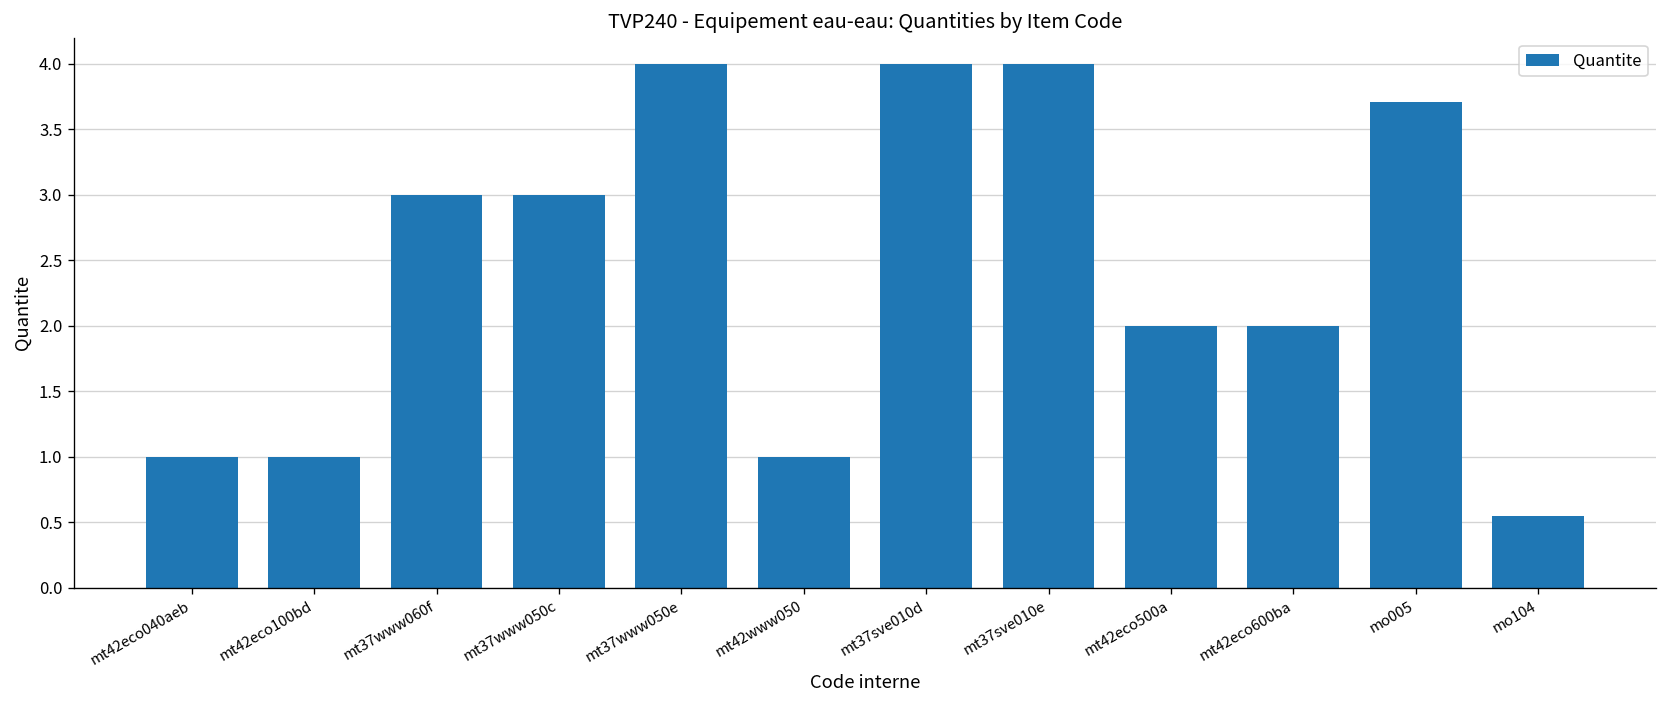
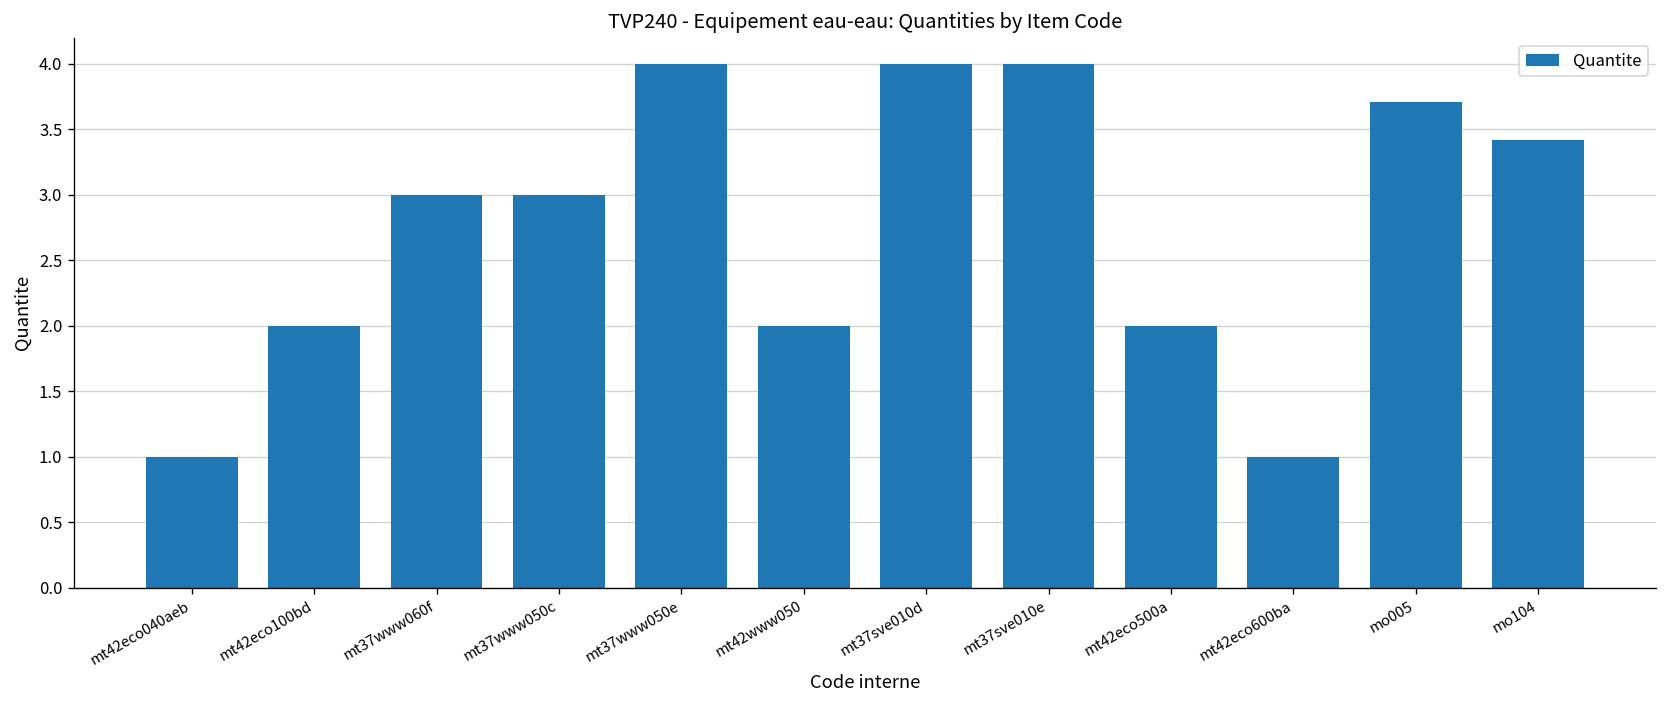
  {
    "mt42eco040aeb": 1.00,
-   "mt42eco100bd": 1,
+   "mt42eco100bd": 2,
    "mt37www060f": 3.00,
    "mt37www050c": 3.00,
    "mt37www050e": 4.00,
-   "mt42www050": 1,
+   "mt42www050": 2,
    "mt37sve010d": 4.00,
    "mt37sve010e": 4.00,
    "mt42eco500a": 2.00,
-   "mt42eco600ba": 2,
+   "mt42eco600ba": 1,
    "mo005": 3.71,
-   "mo104": 0.55
+   "mo104": 3.42
  }
